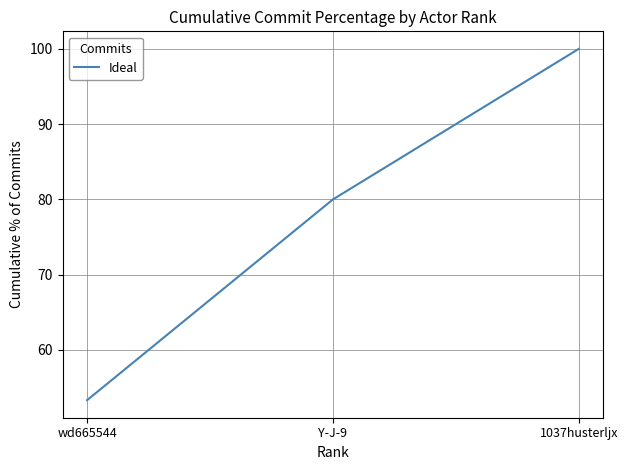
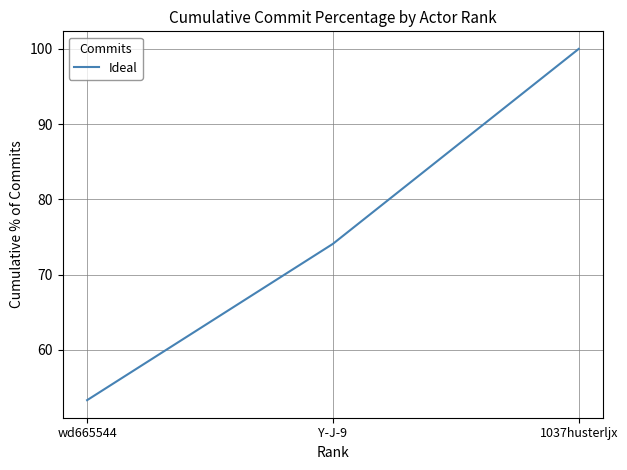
  {
    "wd665544": 53,
-   "Y-J-9": 80,
+   "Y-J-9": 74,
    "1037husterljx": 100
  }
